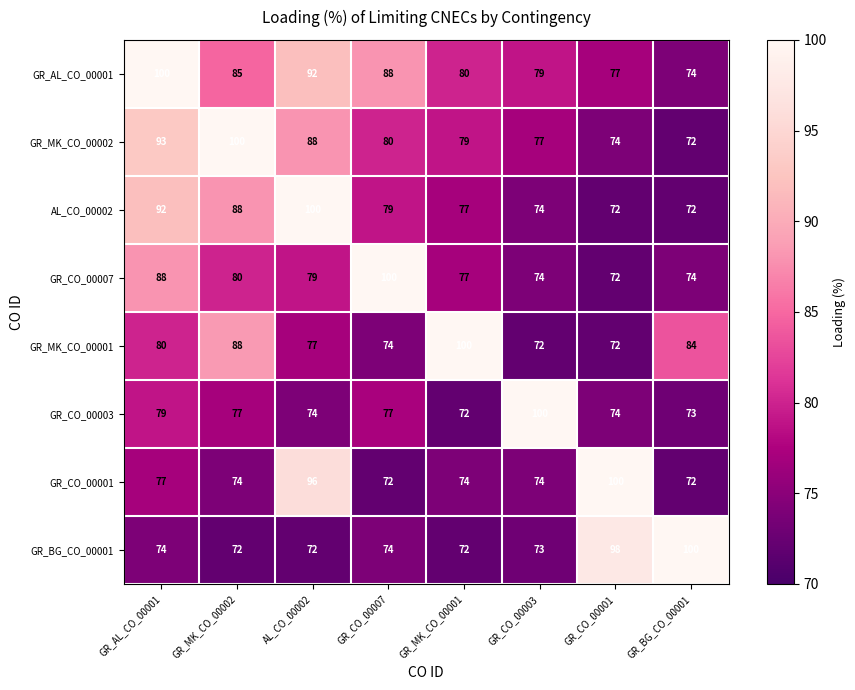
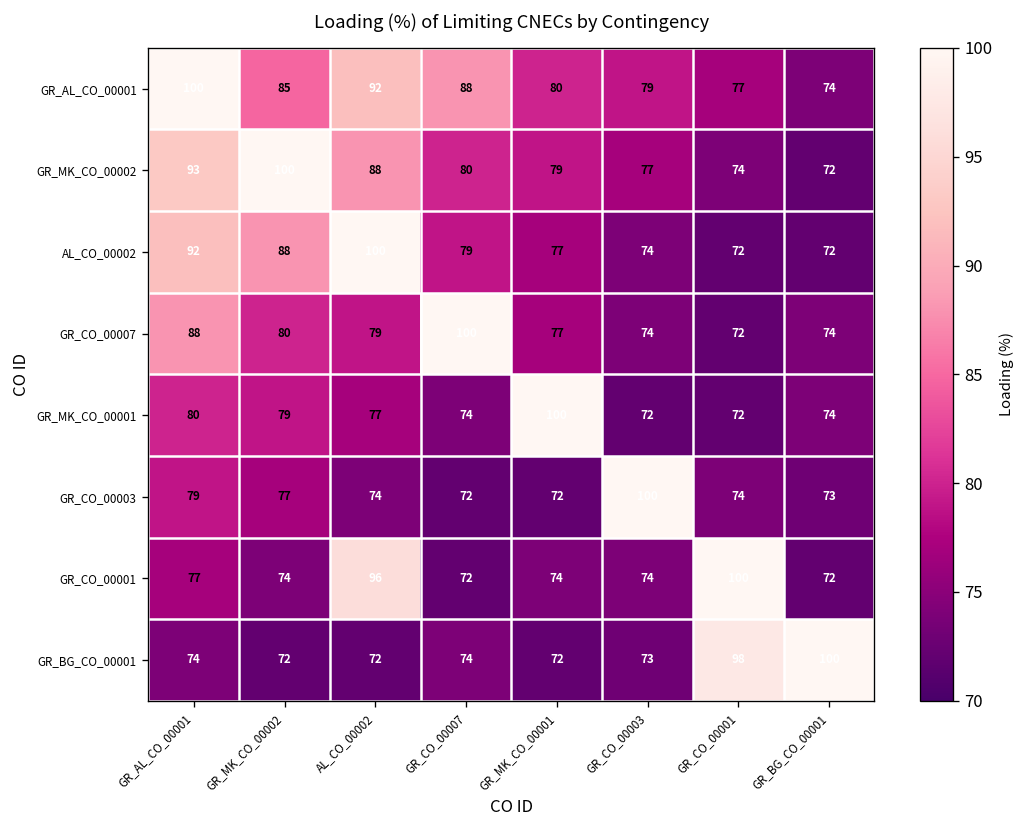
  {
    "GR_AL_CO_00001": {
      "GR_MK_CO_00002": 85,
      "AL_CO_00002": 92,
      "GR_CO_00007": 88,
      "GR_MK_CO_00001": 80,
      "GR_CO_00003": 79,
      "GR_CO_00001": 77,
      "GR_BG_CO_00001": 74
    },
    "GR_MK_CO_00002": {
      "GR_AL_CO_00001": 93,
      "AL_CO_00002": 88,
      "GR_CO_00007": 80,
      "GR_MK_CO_00001": 79,
      "GR_CO_00003": 77,
      "GR_CO_00001": 74,
      "GR_BG_CO_00001": 72
    },
    "AL_CO_00002": {
      "GR_AL_CO_00001": 92,
      "GR_MK_CO_00002": 88,
      "GR_CO_00007": 79,
      "GR_MK_CO_00001": 77,
      "GR_CO_00003": 74,
      "GR_CO_00001": 72,
      "GR_BG_CO_00001": 72
    },
    "GR_CO_00007": {
      "GR_AL_CO_00001": 88,
      "GR_MK_CO_00002": 80,
      "AL_CO_00002": 79,
      "GR_MK_CO_00001": 77,
      "GR_CO_00003": 74,
      "GR_CO_00001": 72,
      "GR_BG_CO_00001": 74
    },
    "GR_MK_CO_00001": {
      "GR_AL_CO_00001": 80,
-     "GR_MK_CO_00002": 88,
+     "GR_MK_CO_00002": 79,
      "AL_CO_00002": 77,
      "GR_CO_00007": 74,
      "GR_CO_00003": 72,
      "GR_CO_00001": 72,
-     "GR_BG_CO_00001": 84
+     "GR_BG_CO_00001": 74
    },
    "GR_CO_00003": {
      "GR_AL_CO_00001": 79,
      "GR_MK_CO_00002": 77,
      "AL_CO_00002": 74,
-     "GR_CO_00007": 77,
+     "GR_CO_00007": 72,
      "GR_MK_CO_00001": 72,
      "GR_CO_00001": 74,
      "GR_BG_CO_00001": 73
    },
    "GR_CO_00001": {
      "GR_AL_CO_00001": 77,
      "GR_MK_CO_00002": 74,
      "GR_CO_00007": 72,
      "GR_MK_CO_00001": 74,
      "GR_CO_00003": 74,
      "GR_BG_CO_00001": 72
    },
    "GR_BG_CO_00001": {
      "GR_AL_CO_00001": 74,
      "GR_MK_CO_00002": 72,
      "AL_CO_00002": 72,
      "GR_CO_00007": 74,
      "GR_MK_CO_00001": 72,
      "GR_CO_00003": 73
    }
  }
